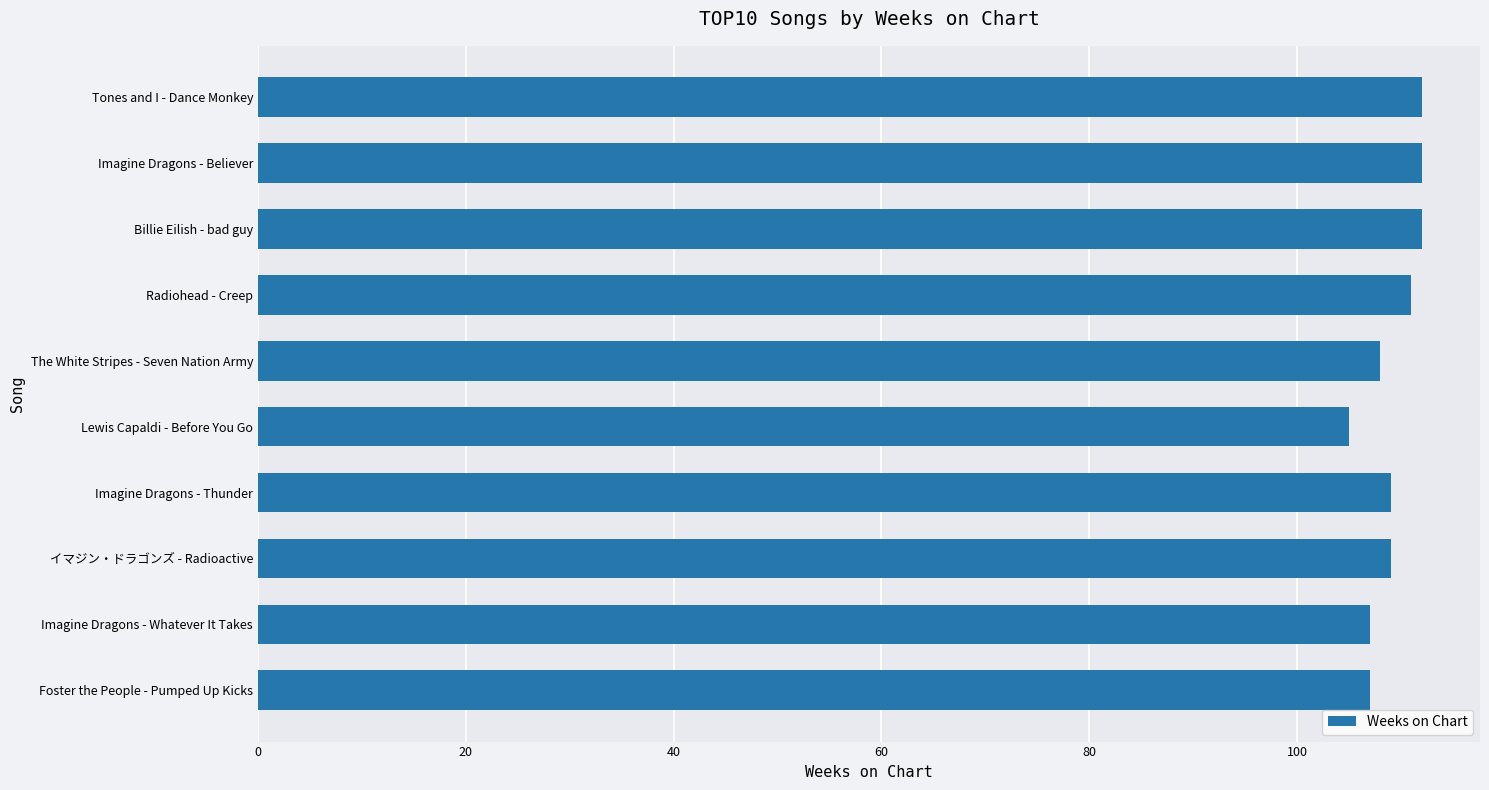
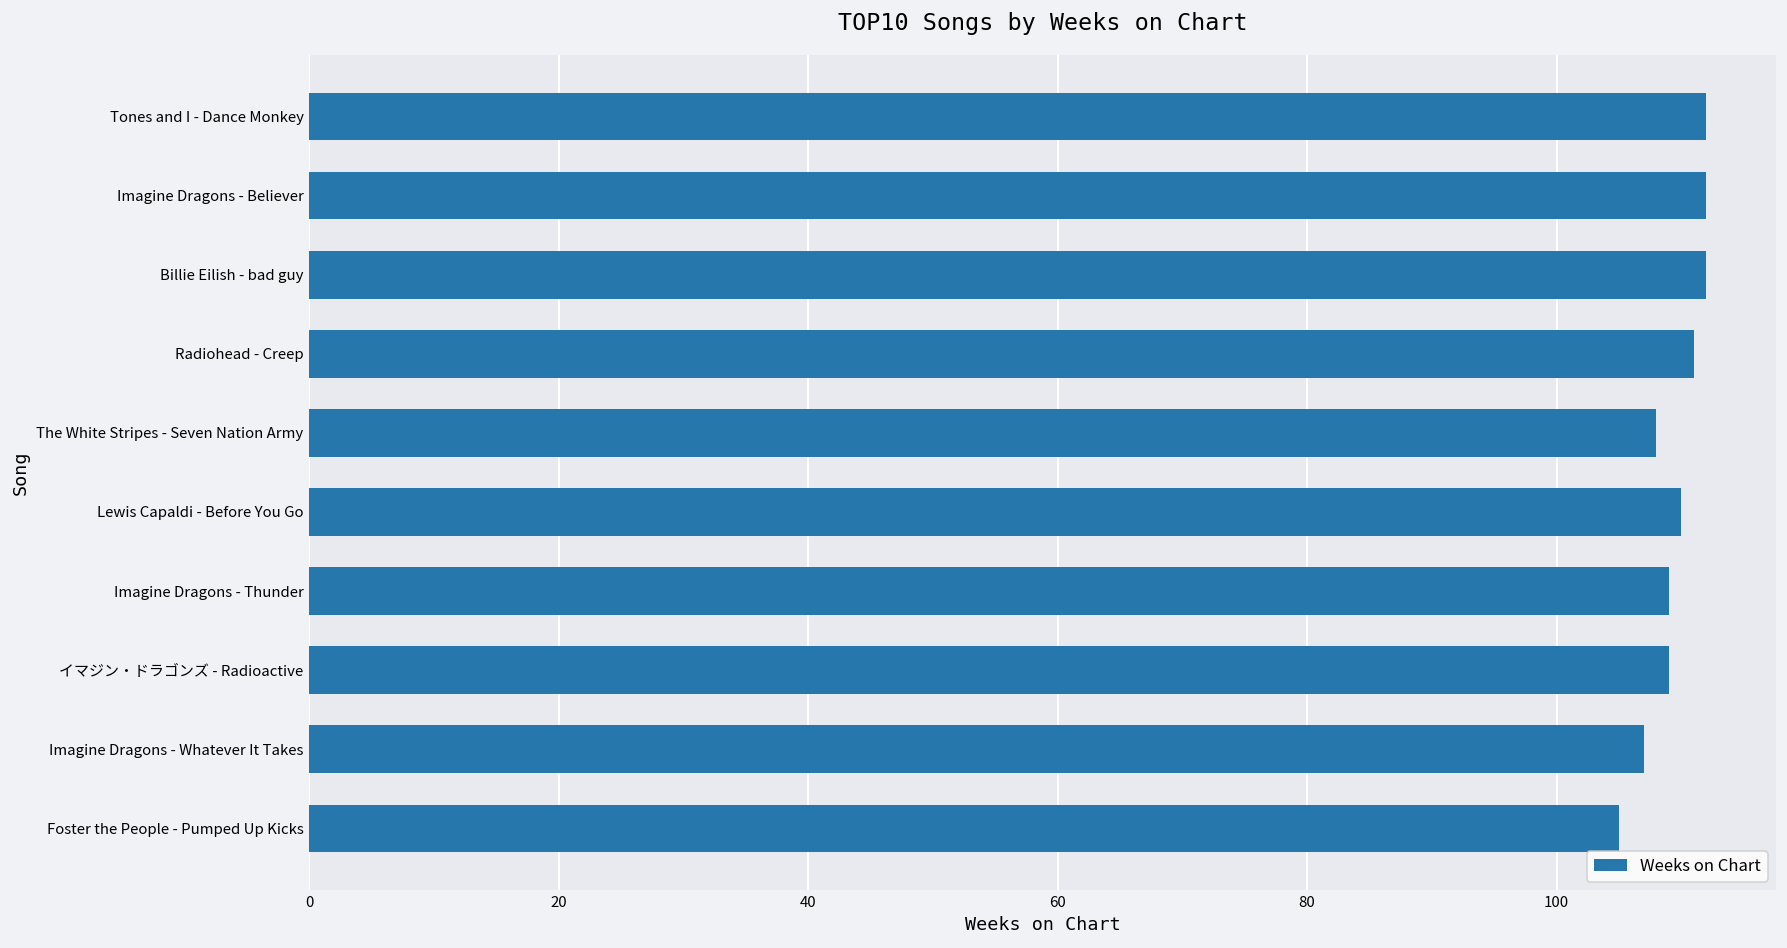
  {
    "Tones and I - Dance Monkey": 112,
    "Imagine Dragons - Believer": 112,
    "Billie Eilish - bad guy": 112,
    "Radiohead - Creep": 111,
    "The White Stripes - Seven Nation Army": 108,
-   "Lewis Capaldi - Before You Go": 105,
+   "Lewis Capaldi - Before You Go": 110,
    "Imagine Dragons - Thunder": 109,
    "イマジン・ドラゴンズ - Radioactive": 109,
    "Imagine Dragons - Whatever It Takes": 107,
-   "Foster the People - Pumped Up Kicks": 107
+   "Foster the People - Pumped Up Kicks": 105
  }
